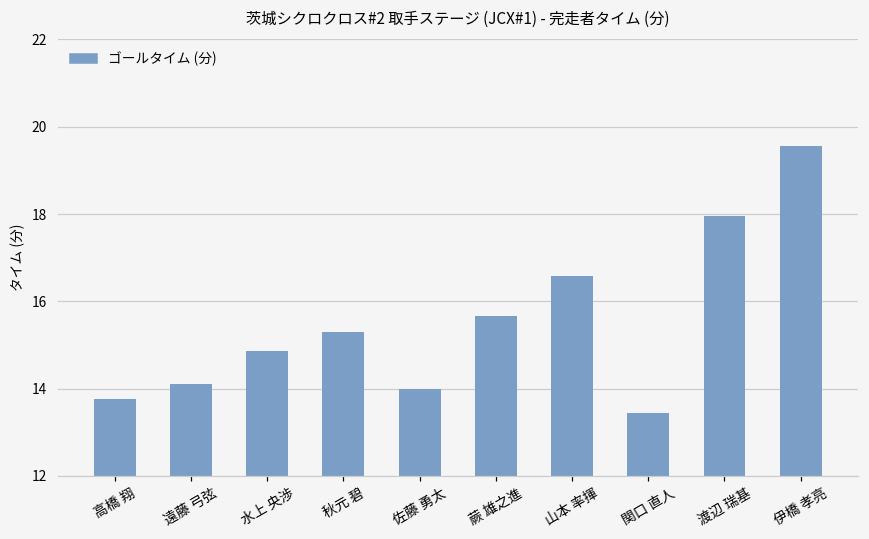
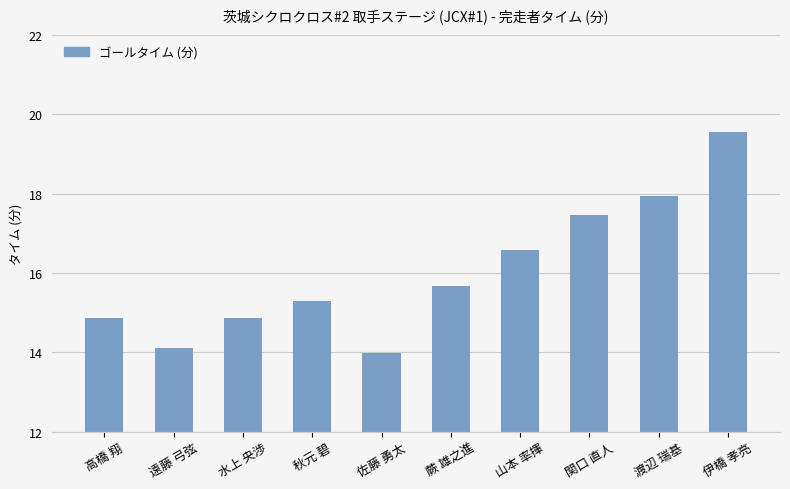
  {
-   "高橋 翔": 13.8,
+   "高橋 翔": 14.9,
    "遠藤 弓弦": 14.1,
    "水上 央渉": 14.9,
    "秋元 碧": 15.3,
    "佐藤 勇太": 14.0,
    "蕨 雄之進": 15.7,
    "山本 率揮": 16.6,
-   "関口 直人": 13.5,
+   "関口 直人": 17.5,
    "渡辺 瑞基": 18.0,
    "伊橋 孝亮": 19.5
  }
